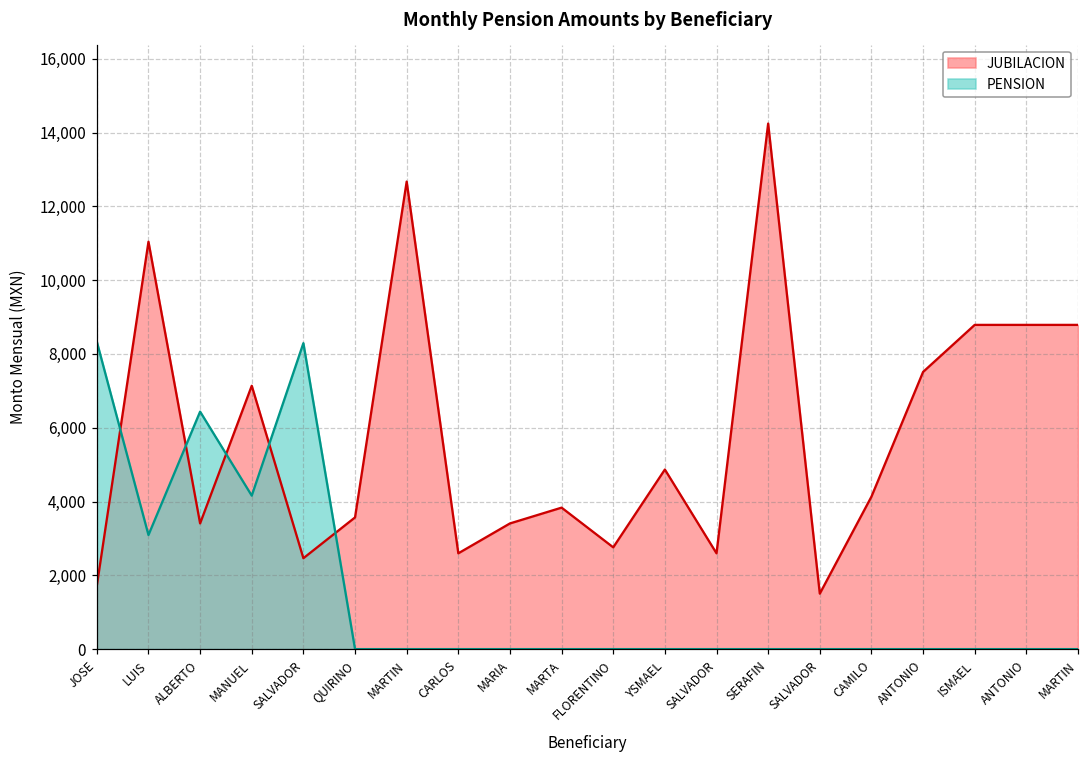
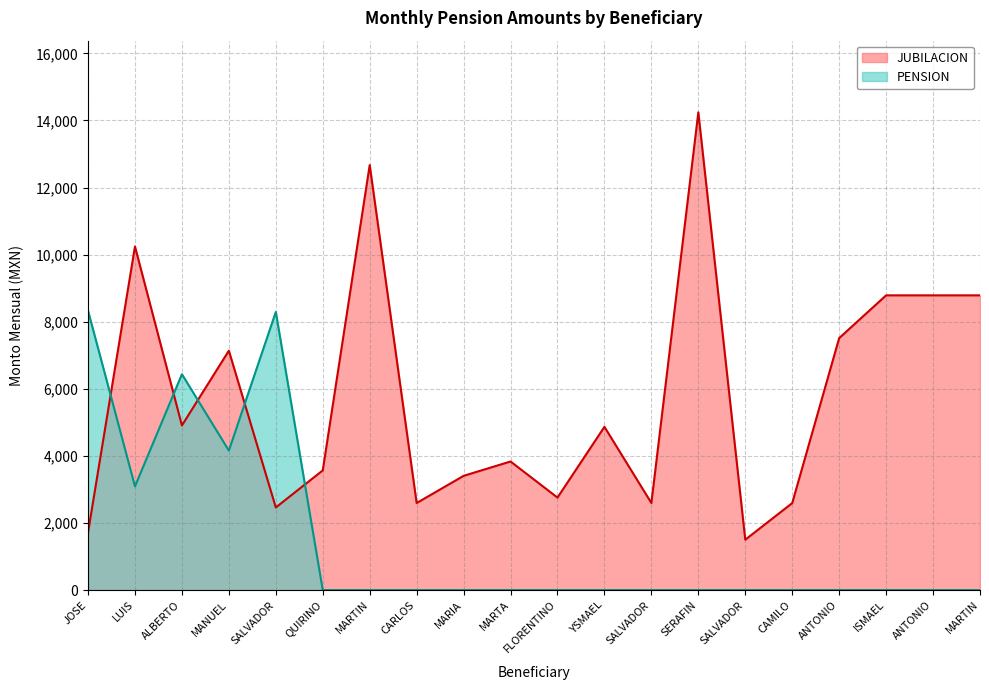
  {
    "JUBILACION": {
      "JOSE": "1,700",
-     "LUIS": "11,000",
-     "ALBERTO": "3,400",
+     "LUIS": "10,200",
+     "ALBERTO": "4,900",
      "MANUEL": "7,100",
      "QUIRINO": "3,600",
      "CARLOS": "2,600",
      "MARIA": "3,400",
      "MARTA": "3,800",
      "FLORENTINO": "2,800",
      "YSMAEL": "4,900",
      "SERAFIN": "14,200",
-     "CAMILO": "4,100",
+     "CAMILO": "2,600",
      "ISMAEL": "8,800"
    },
    "PENSION": {
      "JOSE": "8,300",
      "LUIS": "3,100",
      "ALBERTO": "6,400",
      "MANUEL": "4,200",
      "QUIRINO": "0",
      "CARLOS": "0",
      "MARIA": "0",
      "MARTA": "0",
      "FLORENTINO": "0",
      "YSMAEL": "0",
      "SERAFIN": "0",
      "CAMILO": "0",
      "ISMAEL": "0"
    }
  }
